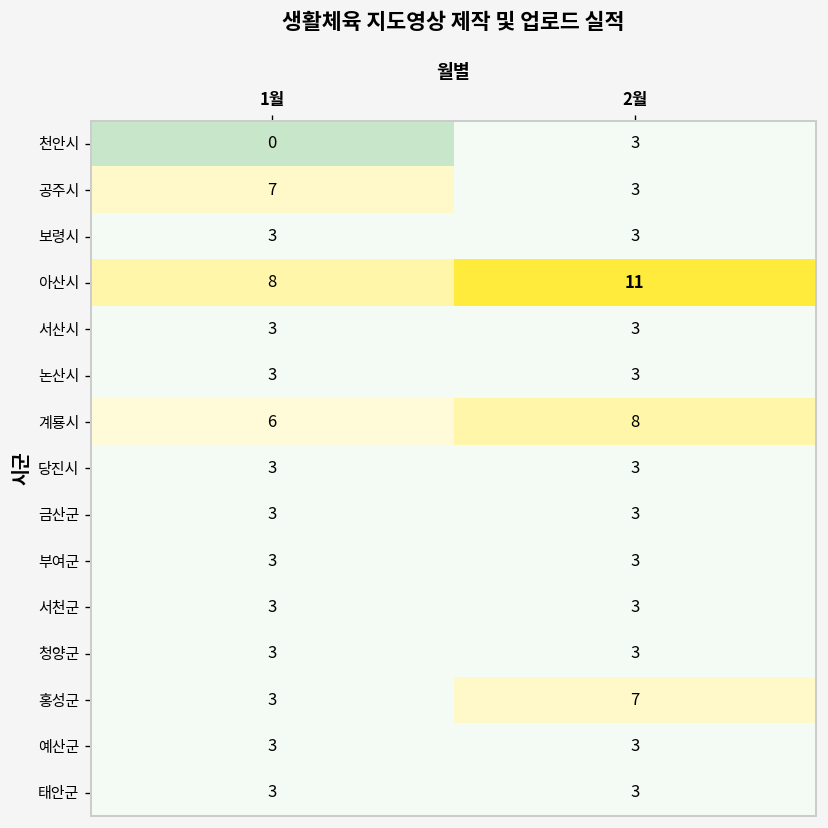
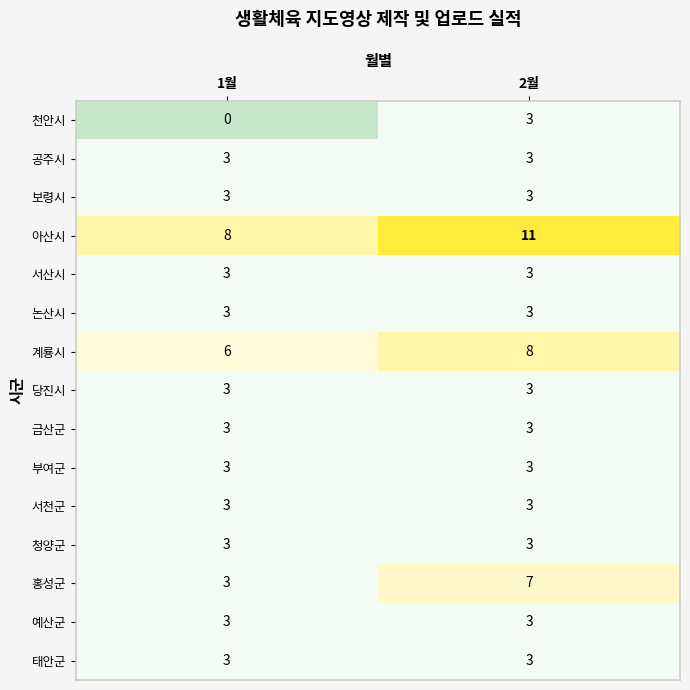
  {
    "천안시": {
      "1월": 0,
      "2월": 3
    },
    "공주시": {
-     "1월": 7,
+     "1월": 3,
      "2월": 3
    },
    "보령시": {
      "1월": 3,
      "2월": 3
    },
    "아산시": {
      "1월": 8,
      "2월": 11
    },
    "서산시": {
      "1월": 3,
      "2월": 3
    },
    "논산시": {
      "1월": 3,
      "2월": 3
    },
    "계룡시": {
      "1월": 6,
      "2월": 8
    },
    "당진시": {
      "1월": 3,
      "2월": 3
    },
    "금산군": {
      "1월": 3,
      "2월": 3
    },
    "부여군": {
      "1월": 3,
      "2월": 3
    },
    "서천군": {
      "1월": 3,
      "2월": 3
    },
    "청양군": {
      "1월": 3,
      "2월": 3
    },
    "홍성군": {
      "1월": 3,
      "2월": 7
    },
    "예산군": {
      "1월": 3,
      "2월": 3
    },
    "태안군": {
      "1월": 3,
      "2월": 3
    }
  }
